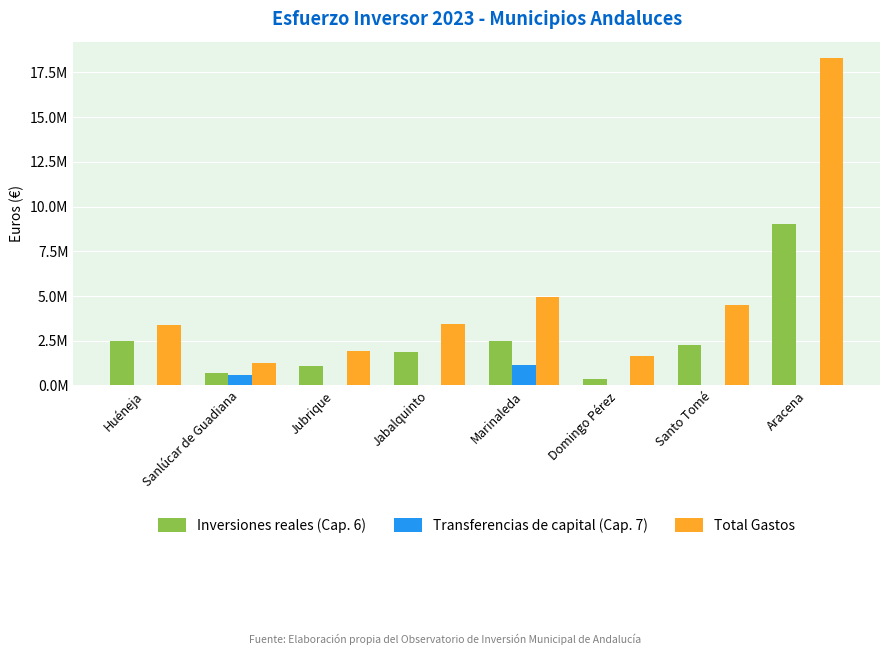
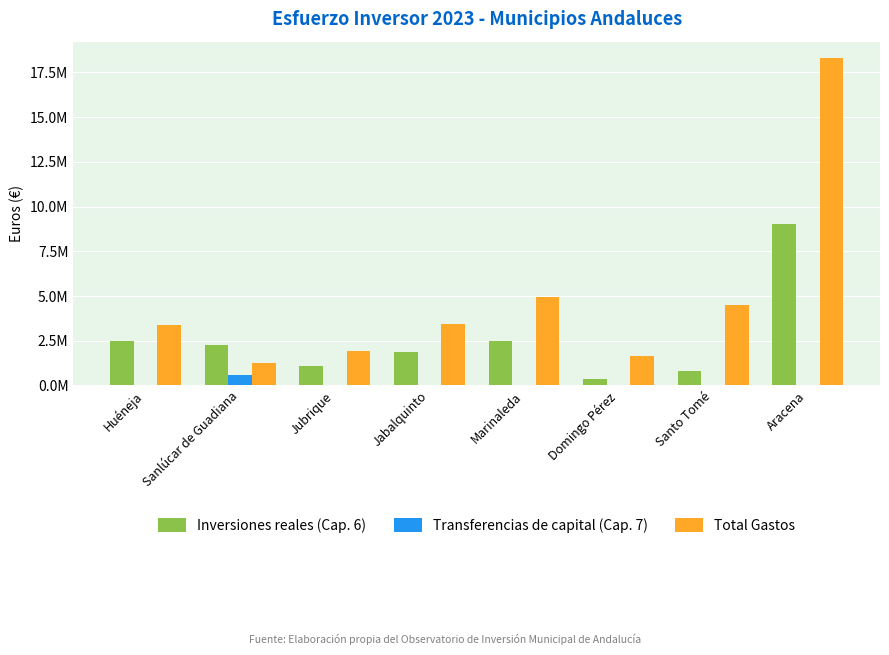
  {
    "Inversiones reales (Cap. 6)": {
      "Huéneja": 2500000,
-     "Sanlúcar de Guadiana": 700000,
+     "Sanlúcar de Guadiana": 2300000,
      "Jubrique": 1100000,
      "Jabalquinto": 1900000,
      "Marinaleda": 2500000,
      "Domingo Pérez": 300000,
-     "Santo Tomé": 2200000,
+     "Santo Tomé": 800000,
      "Aracena": 9000000
    },
    "Transferencias de capital (Cap. 7)": {
      "Sanlúcar de Guadiana": 600000,
      "Jubrique": 0,
      "Jabalquinto": 0,
-     "Marinaleda": 1100000,
+     "Marinaleda": 0,
      "Domingo Pérez": 0,
      "Santo Tomé": 0,
      "Aracena": 0
    },
    "Total Gastos": {
      "Huéneja": 3400000,
      "Sanlúcar de Guadiana": 1300000,
      "Jubrique": 1900000,
      "Jabalquinto": 3400000,
      "Marinaleda": 4900000,
      "Domingo Pérez": 1700000,
      "Santo Tomé": 4500000,
      "Aracena": 18300000
    }
  }
